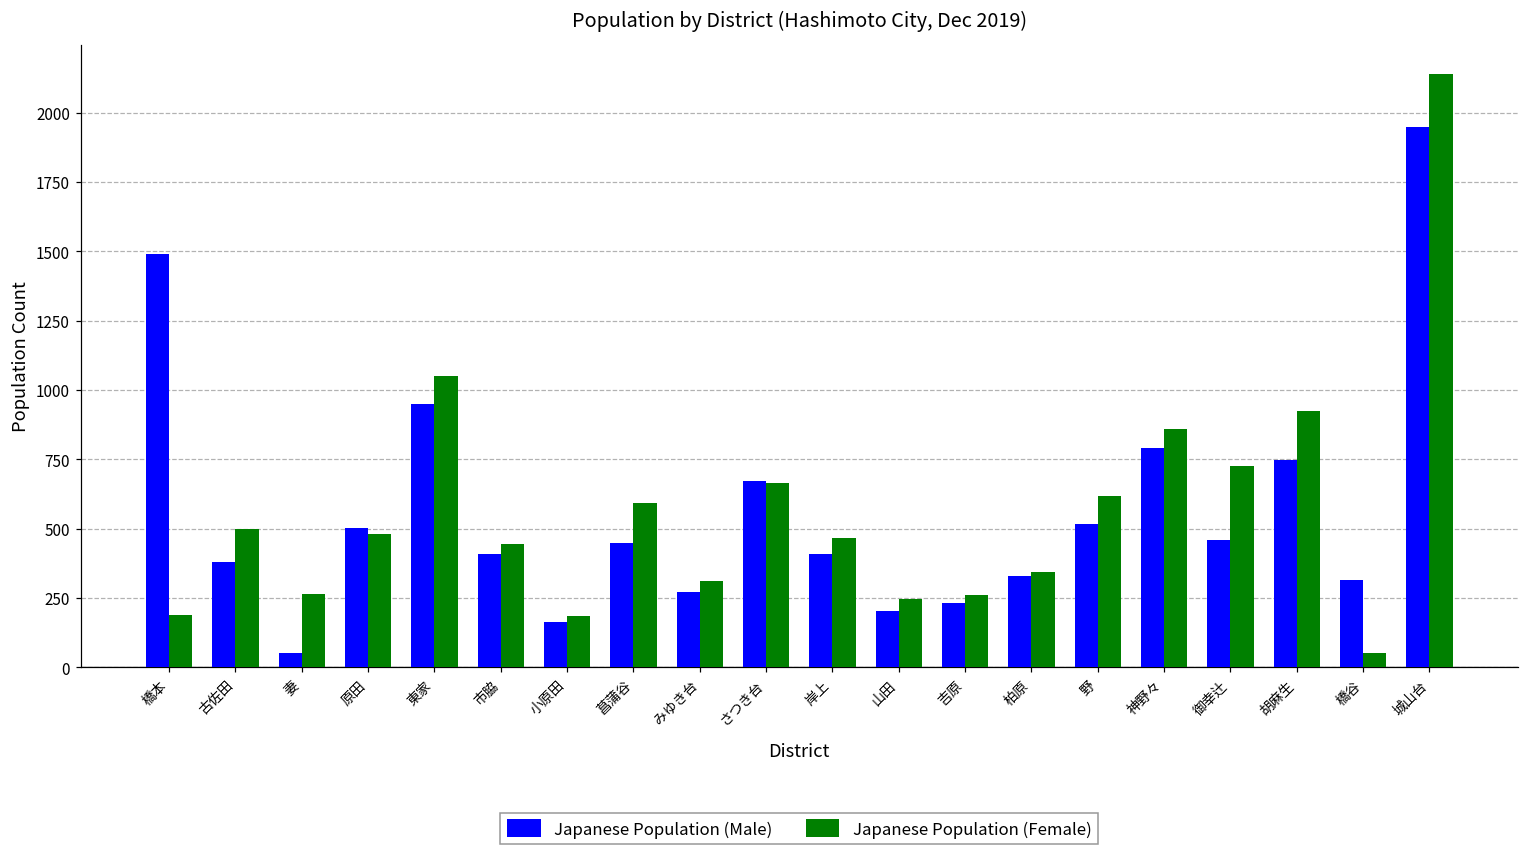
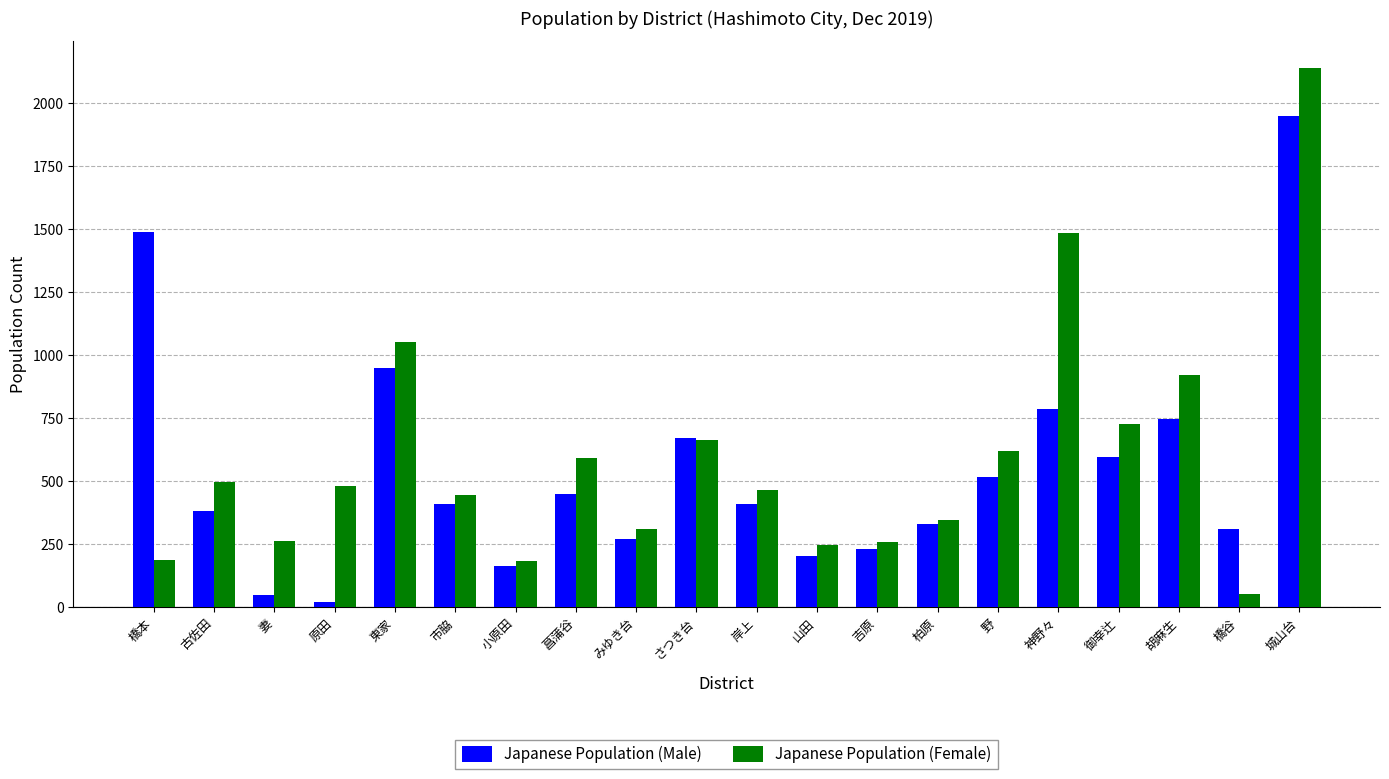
  {
    "Japanese Population (Male)": {
      "橋本": 1490,
      "古佐田": 380,
      "妻": 50,
-     "原田": 500,
+     "原田": 20,
      "東家": 950,
      "市脇": 410,
      "小原田": 160,
      "菖蒲谷": 450,
      "みゆき台": 270,
      "さつき台": 670,
      "岸上": 410,
      "山田": 200,
      "吉原": 230,
      "柏原": 330,
      "野": 520,
      "神野々": 790,
-     "御幸辻": 460,
+     "御幸辻": 600,
      "胡麻生": 750,
      "橋谷": 310,
      "城山台": 1950
    },
    "Japanese Population (Female)": {
      "橋本": 190,
      "古佐田": 500,
      "妻": 260,
      "原田": 480,
      "東家": 1050,
      "市脇": 450,
      "小原田": 190,
      "菖蒲谷": 590,
      "みゆき台": 310,
      "さつき台": 660,
      "岸上": 470,
      "山田": 250,
      "吉原": 260,
      "柏原": 350,
      "野": 620,
-     "神野々": 860,
+     "神野々": 1490,
      "御幸辻": 730,
      "胡麻生": 920,
      "橋谷": 50,
      "城山台": 2140
    }
  }
